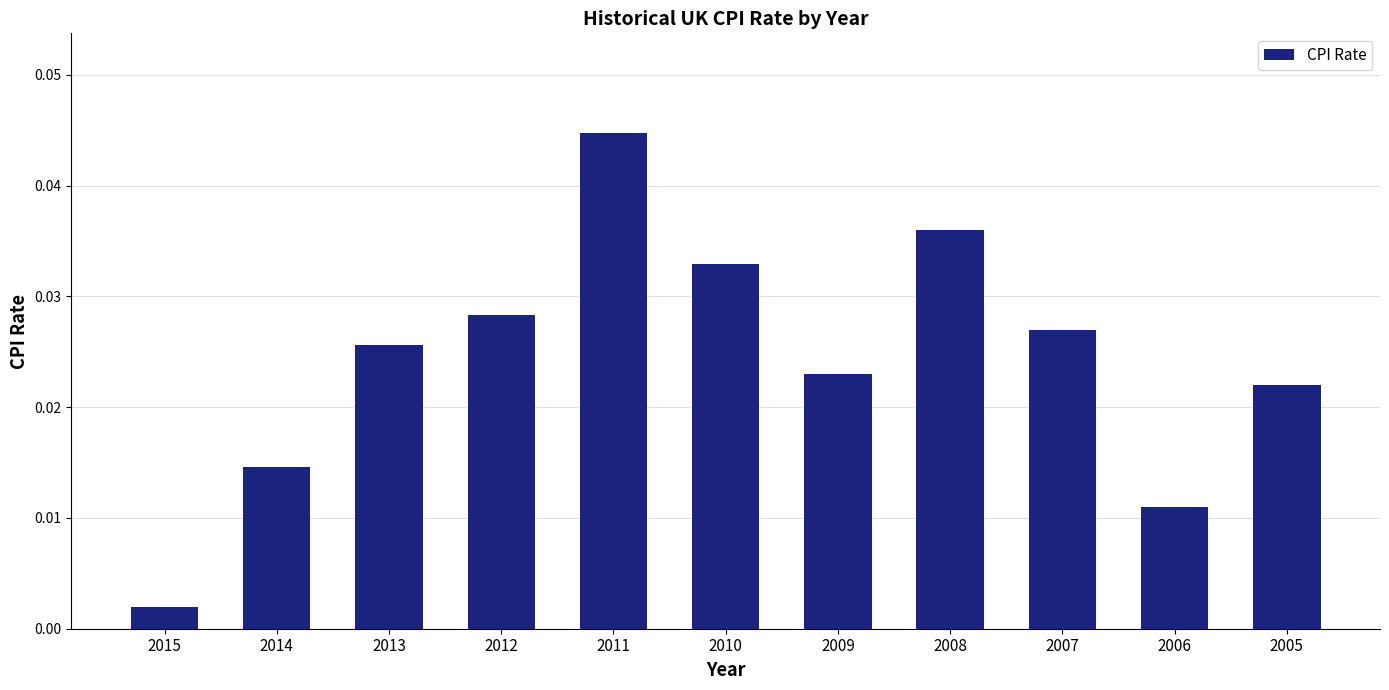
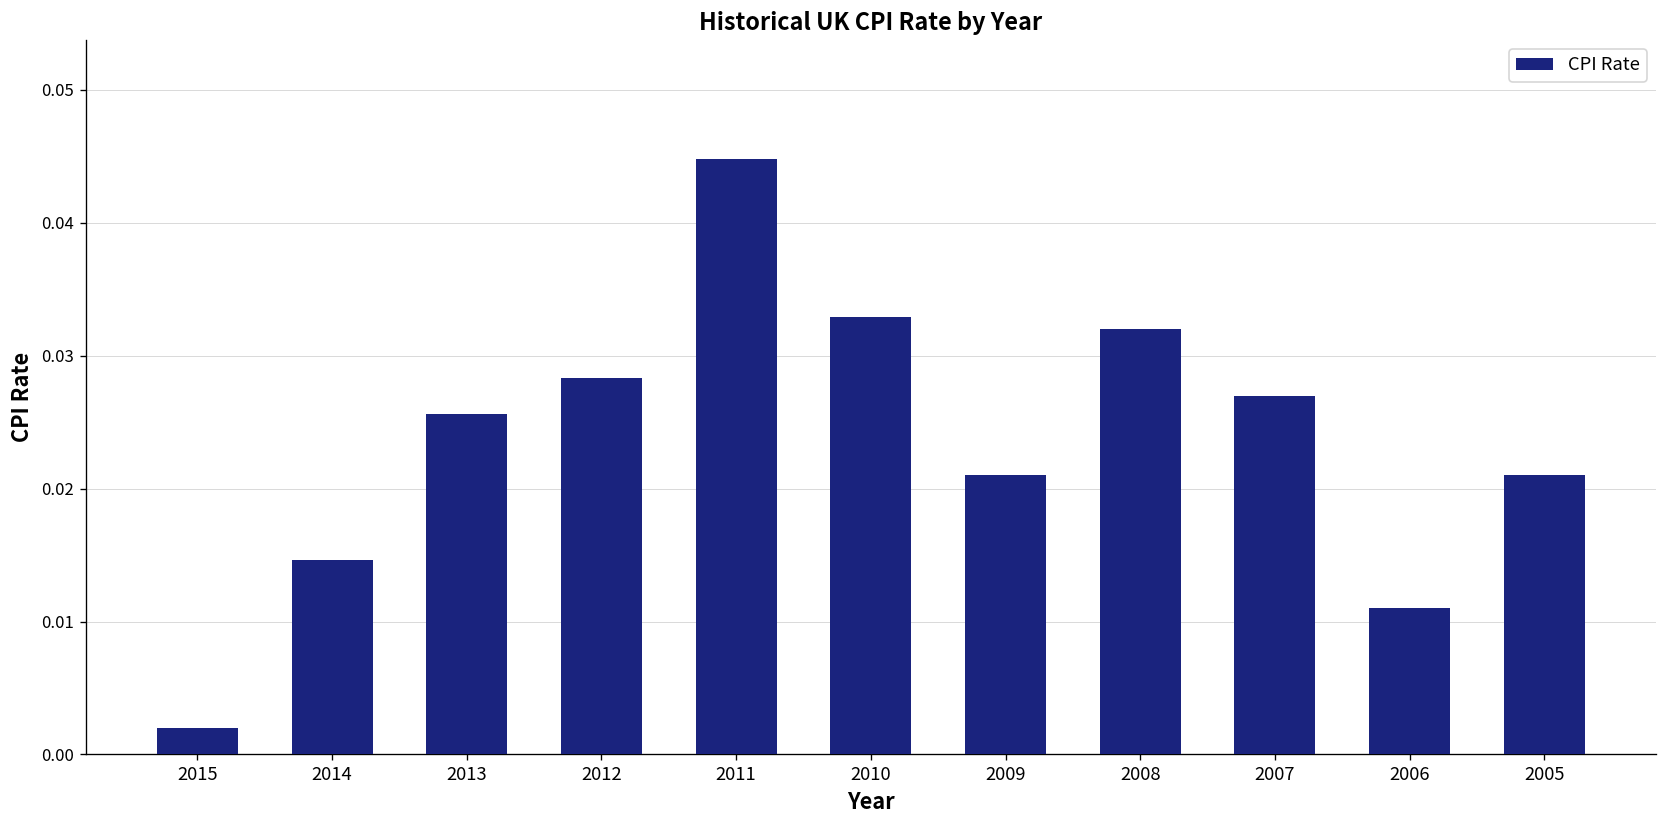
  {
    "2015": 0.002,
    "2014": 0.0146,
    "2013": 0.0256,
    "2012": 0.0283,
    "2011": 0.045,
    "2010": 0.033,
-   "2009": 0.023,
-   "2008": 0.036,
+   "2009": 0.021,
+   "2008": 0.032,
    "2007": 0.027,
    "2006": 0.011,
-   "2005": 0.022
+   "2005": 0.021
  }
